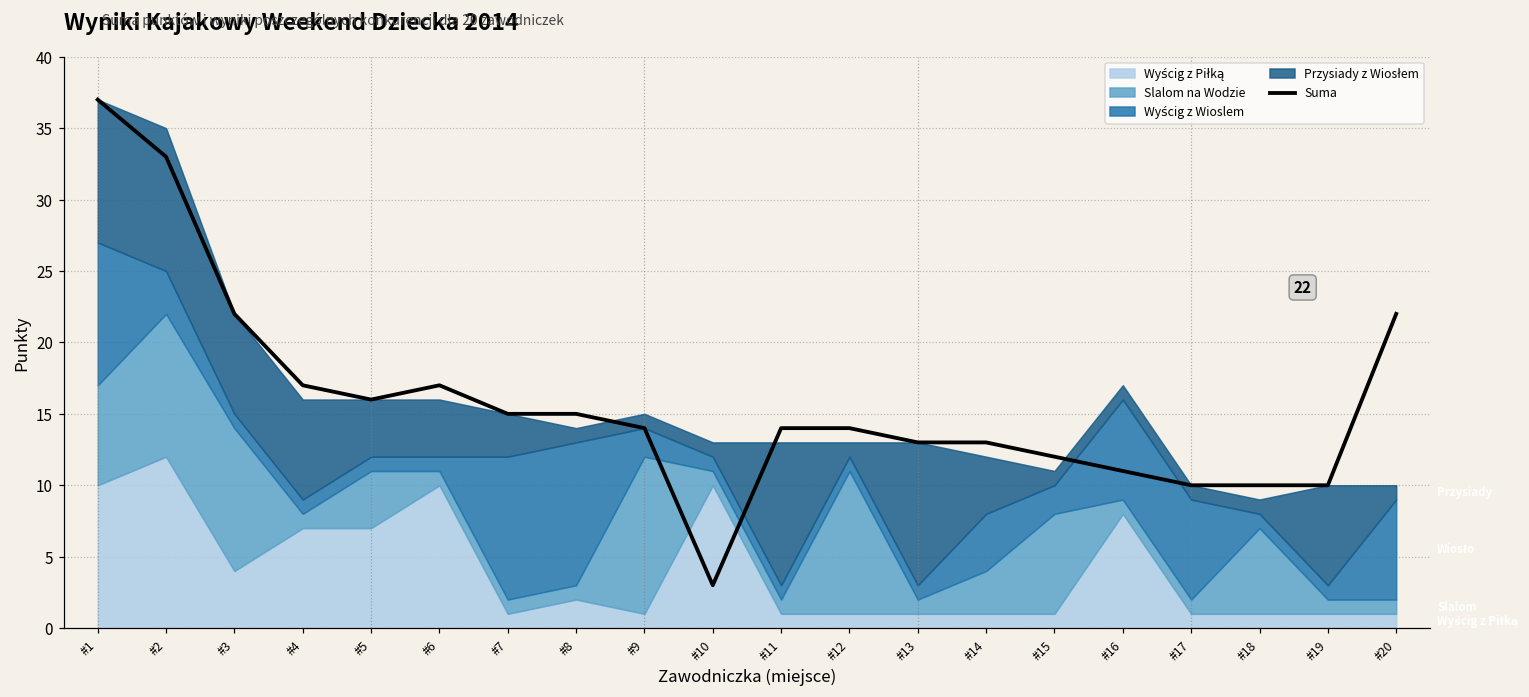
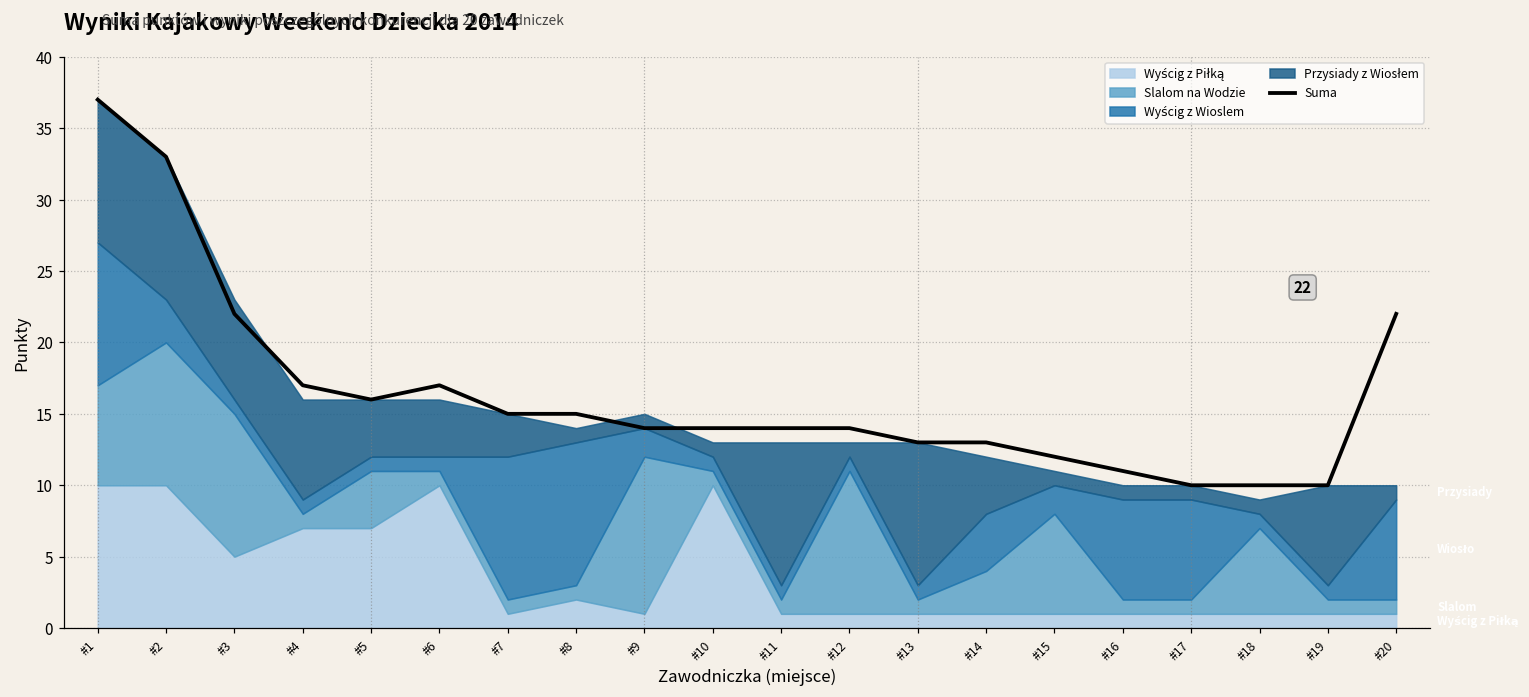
  {
    "Wyścig z Piłką": {
      "#1": 10,
-     "#2": 12,
-     "#3": 4,
+     "#2": 10,
+     "#3": 5,
      "#4": 7,
      "#5": 7,
      "#6": 10,
      "#7": 1,
      "#8": 2,
      "#9": 1,
      "#10": 10,
      "#11": 1,
      "#12": 1,
      "#13": 1,
      "#14": 1,
      "#15": 1,
-     "#16": 8,
+     "#16": 1,
      "#17": 1,
      "#18": 1,
      "#19": 1,
      "#20": 1
    },
    "Suma": {
      "#4": 17,
      "#6": 17,
      "#8": 15,
-     "#10": 3,
+     "#10": 14,
      "#11": 14,
      "#12": 14,
      "#14": 13,
      "#15": 12,
      "#16": 11,
      "#18": 10,
      "#20": 22
    },
    "Slalom na Wodzie": {
      "#1": 7,
      "#2": 10,
      "#3": 10,
      "#4": 1,
      "#5": 4,
      "#6": 1,
      "#7": 1,
      "#8": 1,
      "#9": 11,
      "#10": 1,
      "#11": 1,
      "#12": 10,
      "#13": 1,
      "#14": 3,
      "#15": 7,
      "#16": 1,
      "#17": 1,
      "#18": 6,
      "#19": 1,
      "#20": 1
    }
  }
